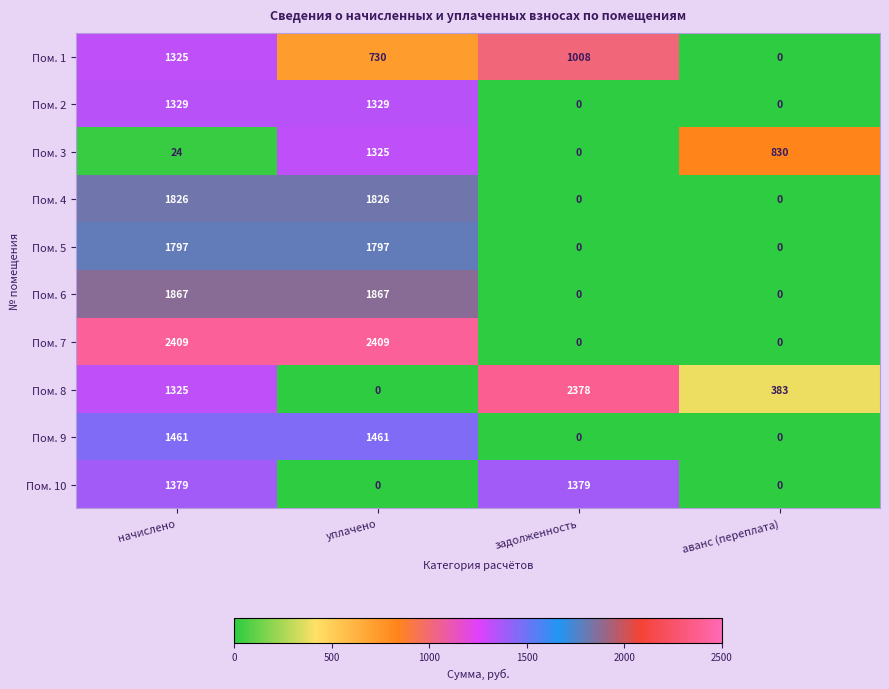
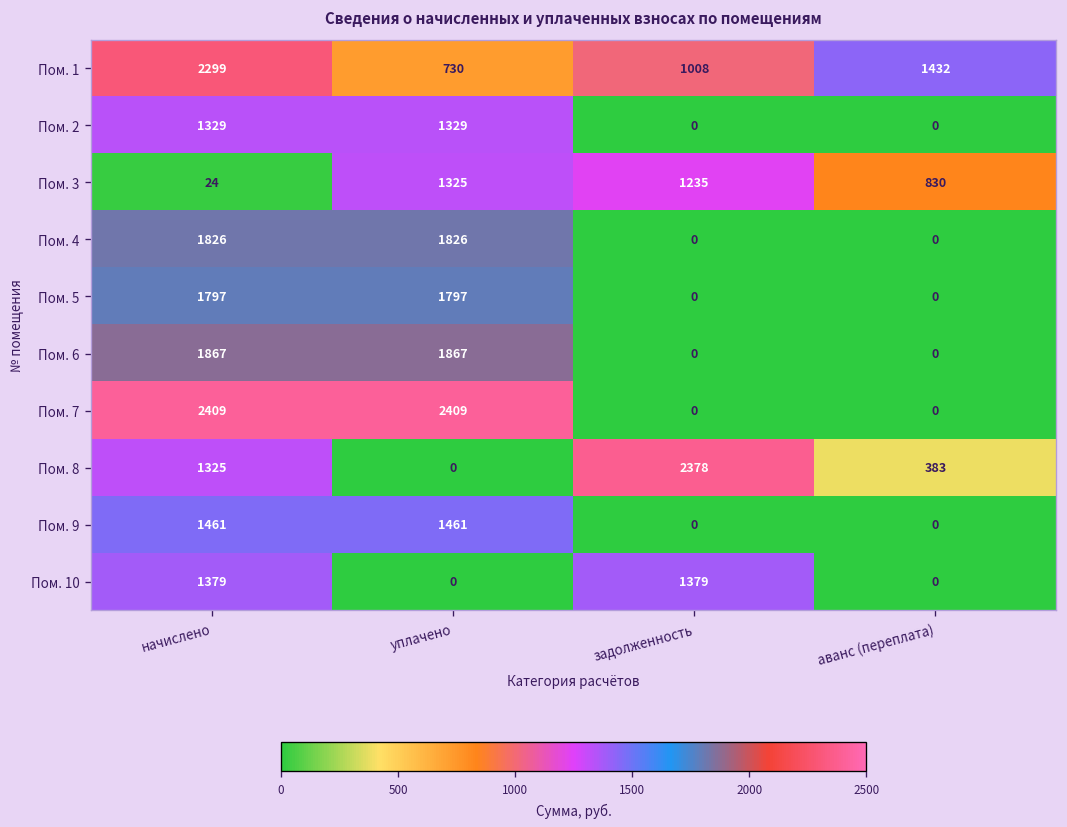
  {
    "Пом. 1": {
-     "начислено": 1325,
+     "начислено": 2299,
      "уплачено": 730,
      "задолженность": 1008,
-     "аванс (переплата)": 0
+     "аванс (переплата)": 1432
    },
    "Пом. 2": {
      "начислено": 1329,
      "уплачено": 1329,
      "задолженность": 0,
      "аванс (переплата)": 0
    },
    "Пом. 3": {
      "начислено": 24,
      "уплачено": 1325,
-     "задолженность": 0,
+     "задолженность": 1235,
      "аванс (переплата)": 830
    },
    "Пом. 4": {
      "начислено": 1826,
      "уплачено": 1826,
      "задолженность": 0,
      "аванс (переплата)": 0
    },
    "Пом. 5": {
      "начислено": 1797,
      "уплачено": 1797,
      "задолженность": 0,
      "аванс (переплата)": 0
    },
    "Пом. 6": {
      "начислено": 1867,
      "уплачено": 1867,
      "задолженность": 0,
      "аванс (переплата)": 0
    },
    "Пом. 7": {
      "начислено": 2409,
      "уплачено": 2409,
      "задолженность": 0,
      "аванс (переплата)": 0
    },
    "Пом. 8": {
      "начислено": 1325,
      "уплачено": 0,
      "задолженность": 2378,
      "аванс (переплата)": 383
    },
    "Пом. 9": {
      "начислено": 1461,
      "уплачено": 1461,
      "задолженность": 0,
      "аванс (переплата)": 0
    },
    "Пом. 10": {
      "начислено": 1379,
      "уплачено": 0,
      "задолженность": 1379,
      "аванс (переплата)": 0
    }
  }
